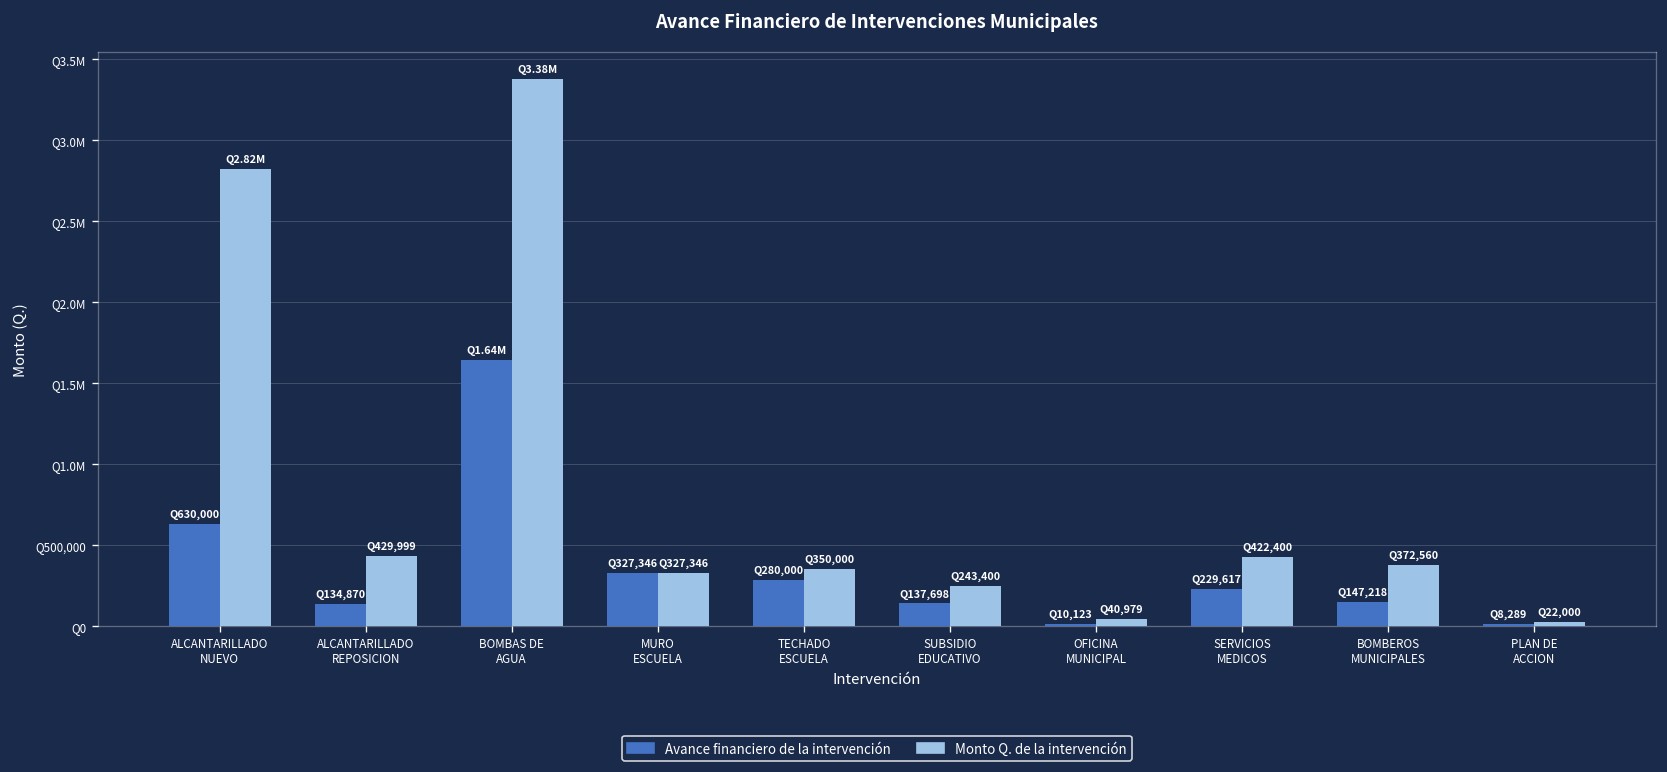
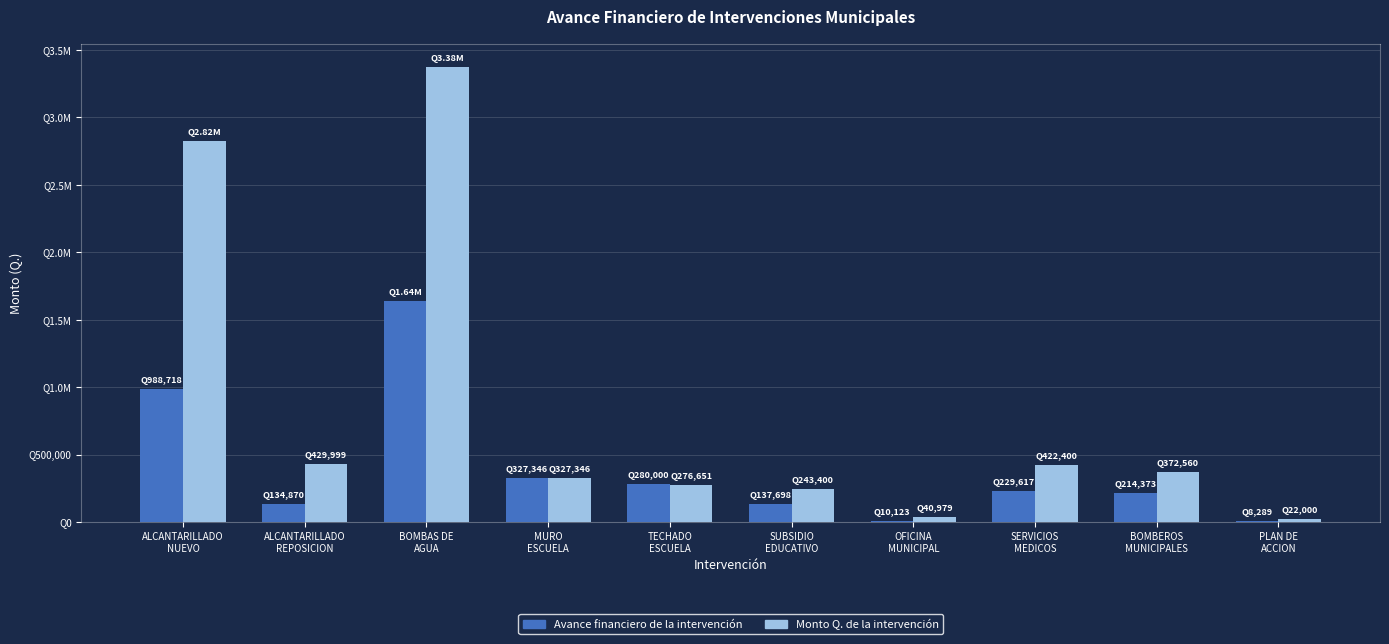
  {
    "Avance financiero de la intervención": {
-     "ALCANTARILLADO NUEVO": "630,000",
-     "BOMBEROS MUNICIPALES": "147,218"
+     "ALCANTARILLADO NUEVO": "988,718",
+     "BOMBEROS MUNICIPALES": "214,373"
    },
    "Monto Q. de la intervención": {
-     "TECHADO ESCUELA": "350,000"
+     "TECHADO ESCUELA": "276,651"
    }
  }
